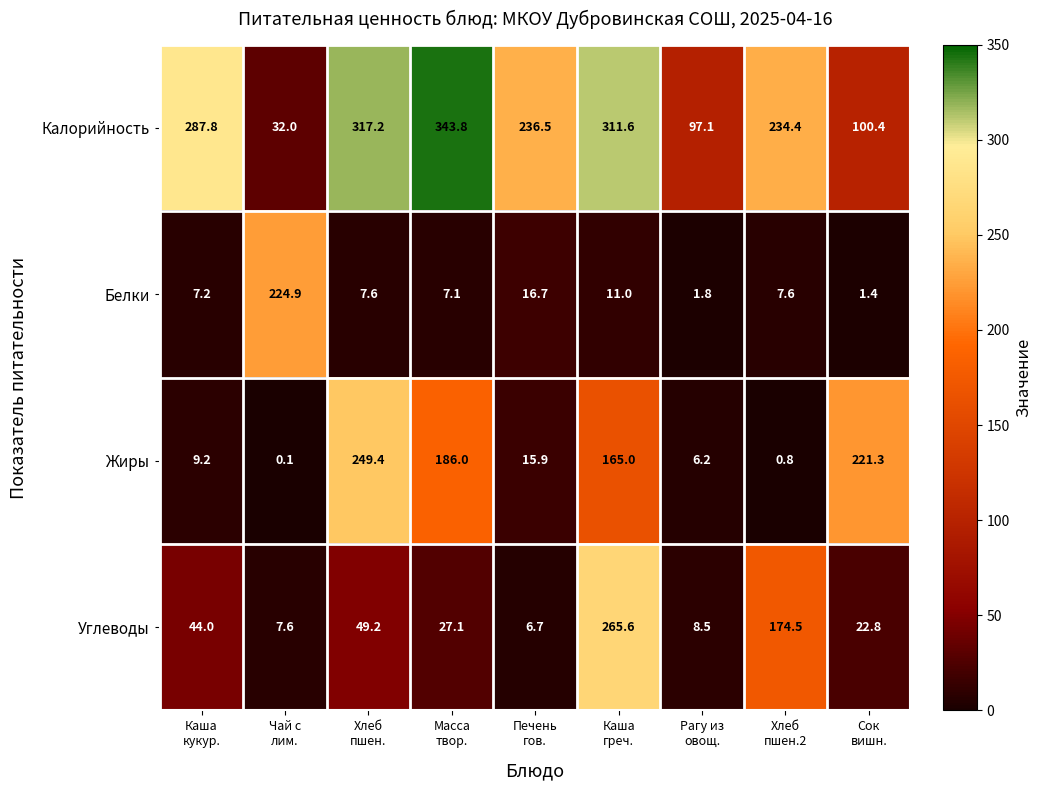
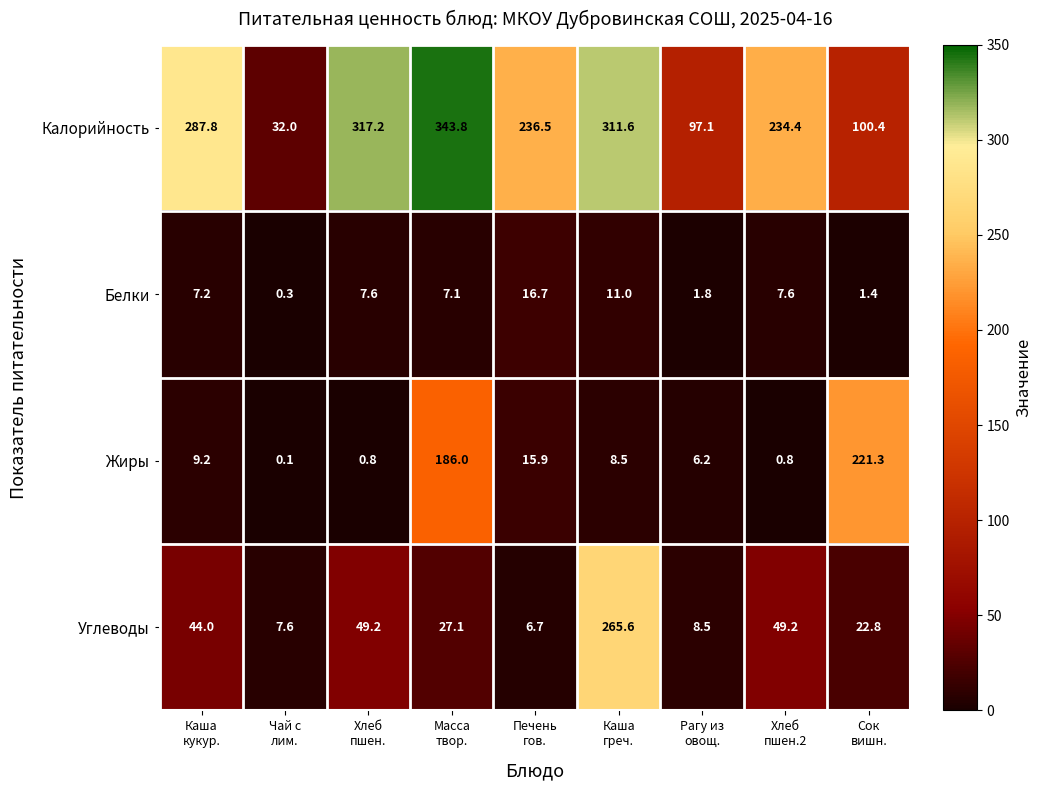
  {
    "Калорийность": {
      "Каша кукур.": 287.8,
      "Чай с лим.": 32.0,
      "Хлеб пшен.": 317.2,
      "Масса твор.": 343.8,
      "Печень гов.": 236.5,
      "Каша греч.": 311.6,
      "Рагу из овощ.": 97.1,
      "Хлеб пшен.2": 234.4,
      "Сок вишн.": 100.4
    },
    "Белки": {
      "Каша кукур.": 7.2,
-     "Чай с лим.": 224.9,
+     "Чай с лим.": 0.3,
      "Хлеб пшен.": 7.6,
      "Масса твор.": 7.1,
      "Печень гов.": 16.7,
      "Каша греч.": 11.0,
      "Рагу из овощ.": 1.8,
      "Хлеб пшен.2": 7.6,
      "Сок вишн.": 1.4
    },
    "Жиры": {
      "Каша кукур.": 9.2,
      "Чай с лим.": 0.1,
-     "Хлеб пшен.": 249.4,
+     "Хлеб пшен.": 0.8,
      "Масса твор.": 186.0,
      "Печень гов.": 15.9,
-     "Каша греч.": 165.0,
+     "Каша греч.": 8.5,
      "Рагу из овощ.": 6.2,
      "Хлеб пшен.2": 0.8,
      "Сок вишн.": 221.3
    },
    "Углеводы": {
      "Каша кукур.": 44.0,
      "Чай с лим.": 7.6,
      "Хлеб пшен.": 49.2,
      "Масса твор.": 27.1,
      "Печень гов.": 6.7,
      "Каша греч.": 265.6,
      "Рагу из овощ.": 8.5,
-     "Хлеб пшен.2": 174.5,
+     "Хлеб пшен.2": 49.2,
      "Сок вишн.": 22.8
    }
  }
